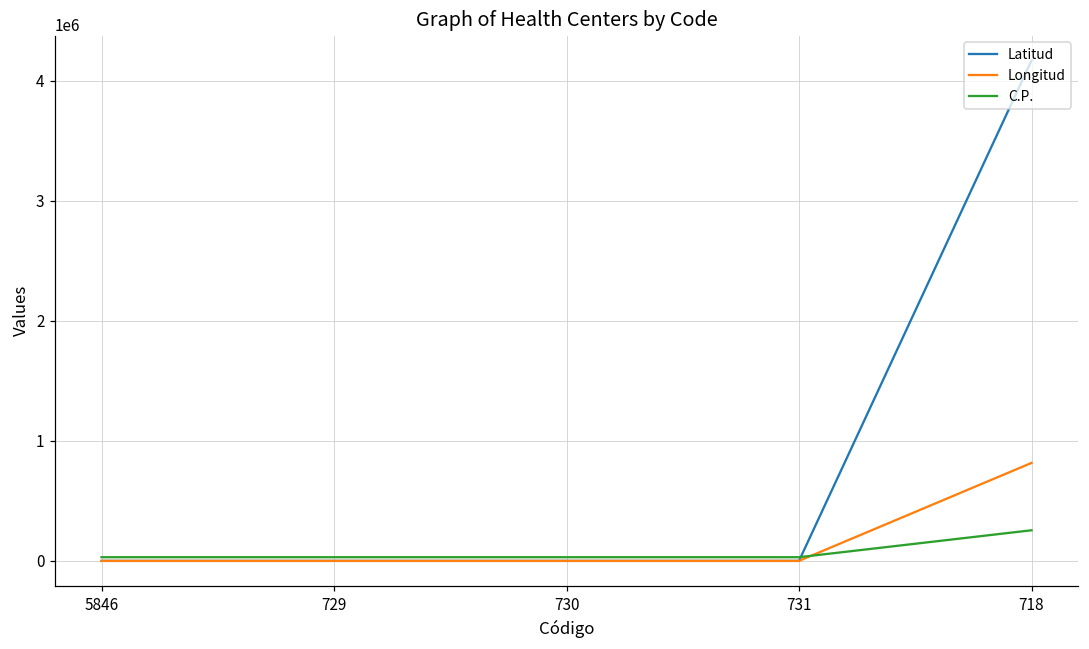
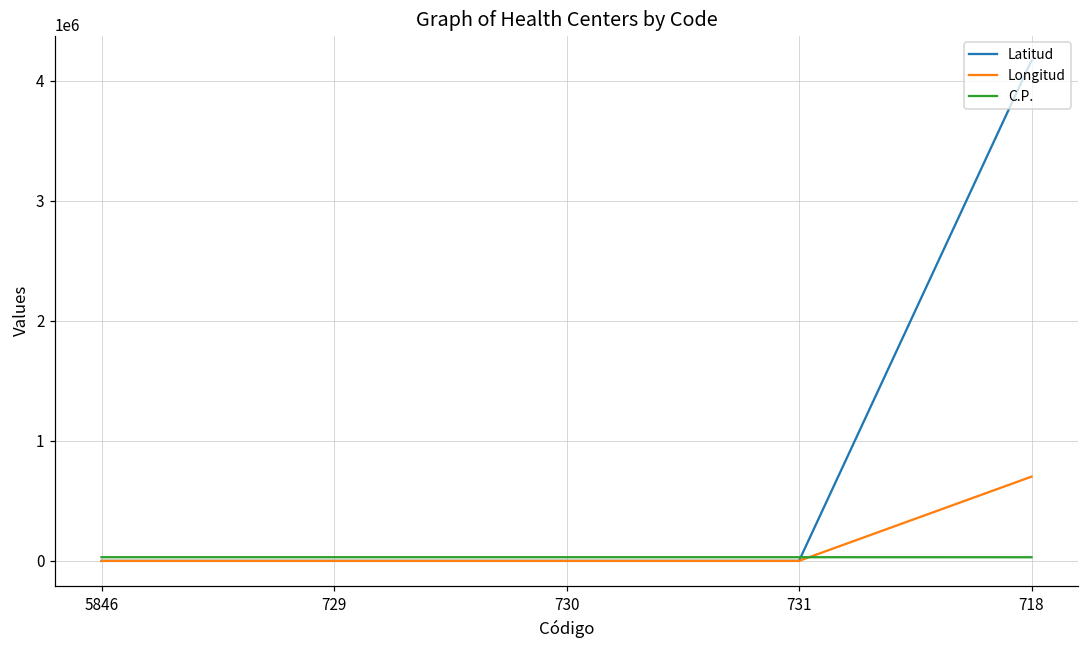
  {
    "Longitud": {
-     "718": 820000
+     "718": 700000
    },
    "C.P.": {
      "5846": 30000,
      "729": 30000,
      "730": 30000,
      "731": 30000,
-     "718": 260000
+     "718": 30000
    }
  }
